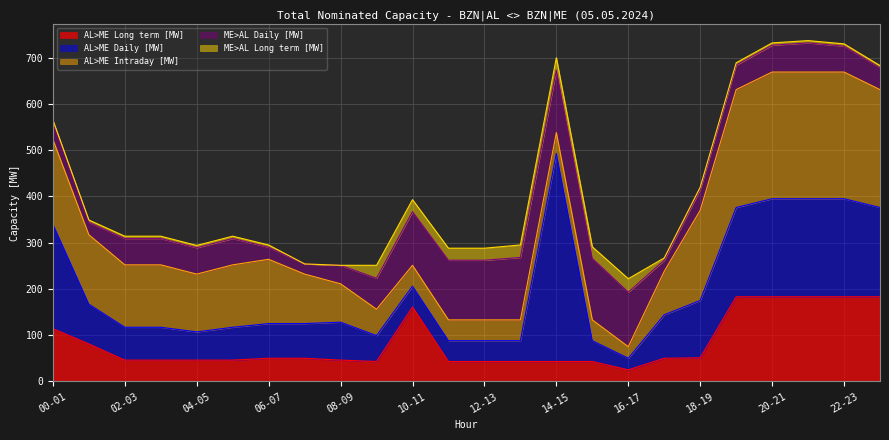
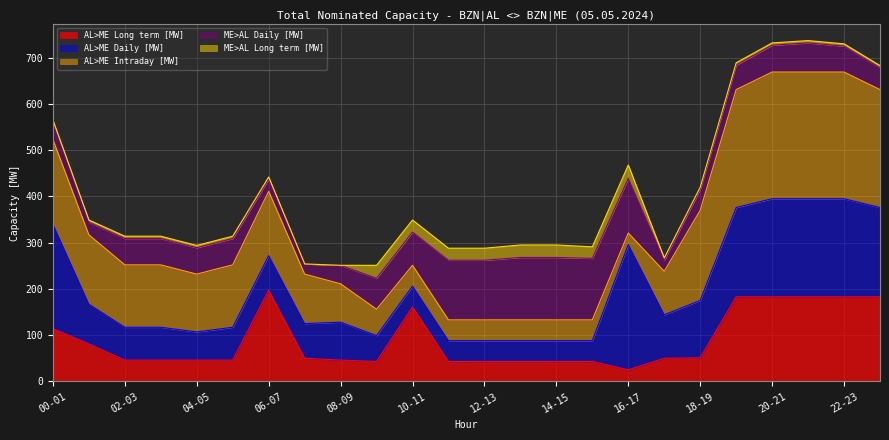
  {
    "AL>ME Long term [MW]": {
      "00-01": 110,
      "02-03": 50,
      "04-05": 50,
-     "06-07": 50,
+     "06-07": 200,
      "08-09": 50,
      "10-11": 160,
      "12-13": 40,
      "14-15": 40,
      "16-17": 30,
      "18-19": 50,
      "20-21": 180,
      "22-23": 180
    },
    "AL>ME Daily [MW]": {
      "00-01": 230,
      "02-03": 70,
      "04-05": 60,
      "06-07": 80,
      "08-09": 80,
      "10-11": 50,
      "12-13": 50,
-     "14-15": 450,
-     "16-17": 30,
+     "14-15": 50,
+     "16-17": 270,
      "18-19": 120,
      "20-21": 210,
      "22-23": 210
    },
    "ME>AL Daily [MW]": {
-     "10-11": 120,
+     "10-11": 70,
      "12-13": 130,
      "14-15": 140,
      "16-17": 120
    }
  }
